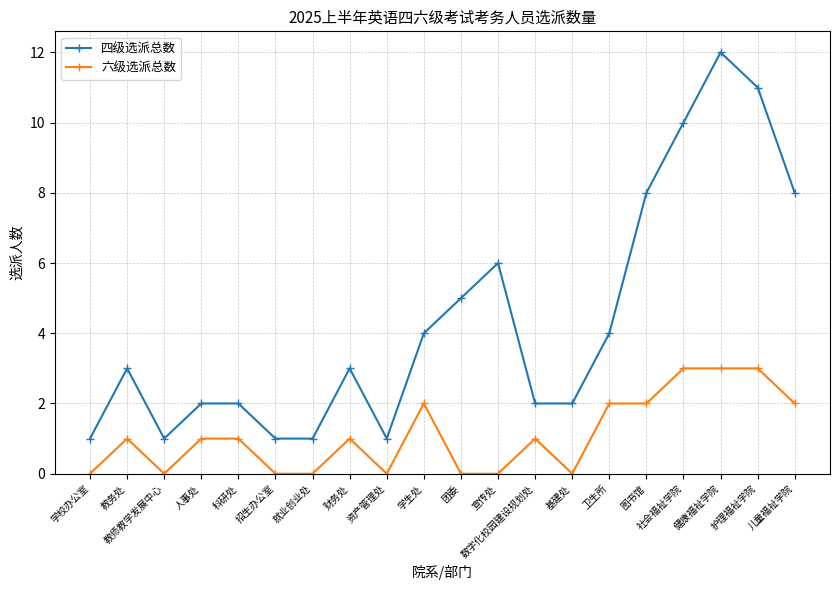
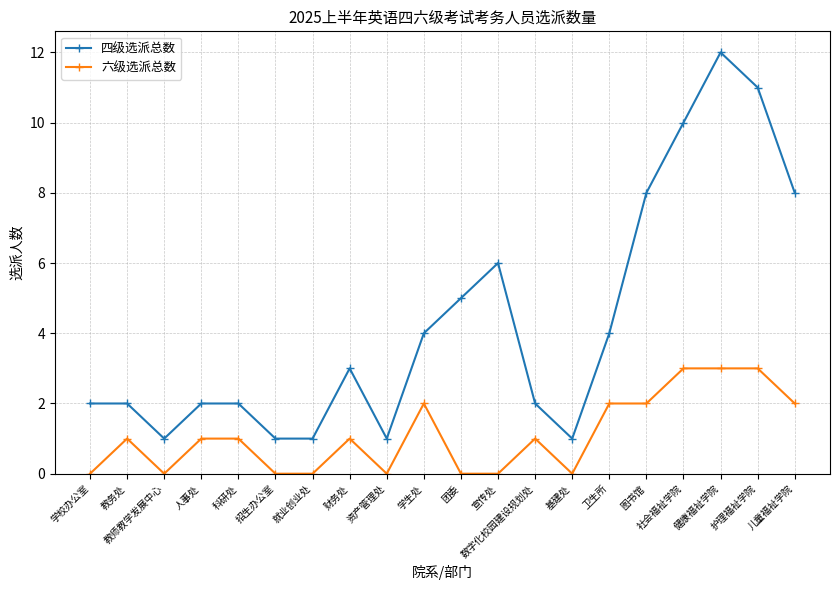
  {
    "四级选派总数": {
-     "学校办公室": 1,
-     "教务处": 3,
+     "学校办公室": 2,
+     "教务处": 2,
      "教师教学发展中心": 1,
      "人事处": 2,
      "科研处": 2,
      "招生办公室": 1,
      "就业创业处": 1,
      "财务处": 3,
      "资产管理处": 1,
      "学生处": 4,
      "团委": 5,
      "宣传处": 6,
      "数字化校园建设规划处": 2,
-     "基建处": 2,
+     "基建处": 1,
      "卫生所": 4,
      "图书馆": 8,
      "社会福祉学院": 10,
      "健康福祉学院": 12,
      "护理福祉学院": 11,
      "儿童福祉学院": 8
    },
    "六级选派总数": {
      "学校办公室": 0,
      "教务处": 1,
      "教师教学发展中心": 0,
      "人事处": 1,
      "科研处": 1,
      "招生办公室": 0,
      "就业创业处": 0,
      "财务处": 1,
      "资产管理处": 0,
      "学生处": 2,
      "团委": 0,
      "宣传处": 0,
      "数字化校园建设规划处": 1,
      "基建处": 0,
      "卫生所": 2,
      "图书馆": 2,
      "社会福祉学院": 3,
      "健康福祉学院": 3,
      "护理福祉学院": 3,
      "儿童福祉学院": 2
    }
  }
